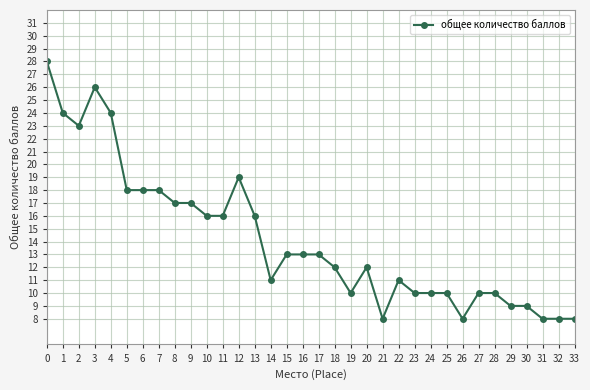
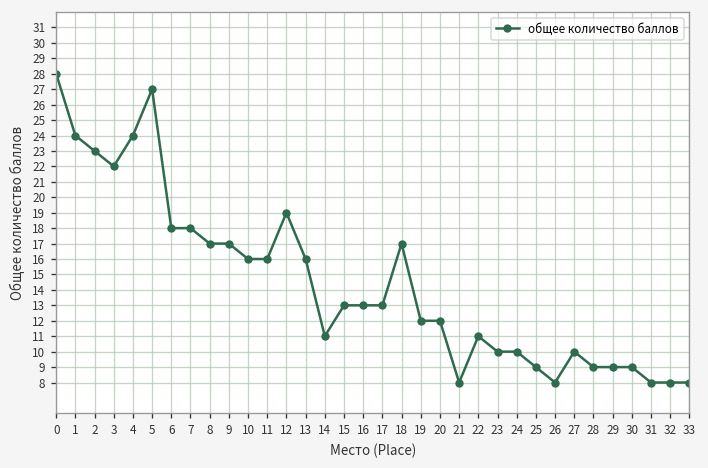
  {
    "0": 28,
    "1": 24,
    "2": 23,
-   "3": 26,
+   "3": 22,
    "4": 24,
-   "5": 18,
+   "5": 27,
    "6": 18,
    "7": 18,
    "8": 17,
    "9": 17,
    "10": 16,
    "11": 16,
    "12": 19,
    "13": 16,
    "14": 11,
    "15": 13,
    "16": 13,
    "17": 13,
-   "18": 12,
-   "19": 10,
+   "18": 17,
+   "19": 12,
    "20": 12,
    "21": 8,
    "22": 11,
    "23": 10,
    "24": 10,
-   "25": 10,
+   "25": 9,
    "26": 8,
    "27": 10,
-   "28": 10,
+   "28": 9,
    "29": 9,
    "30": 9,
    "31": 8,
    "32": 8,
    "33": 8
  }
